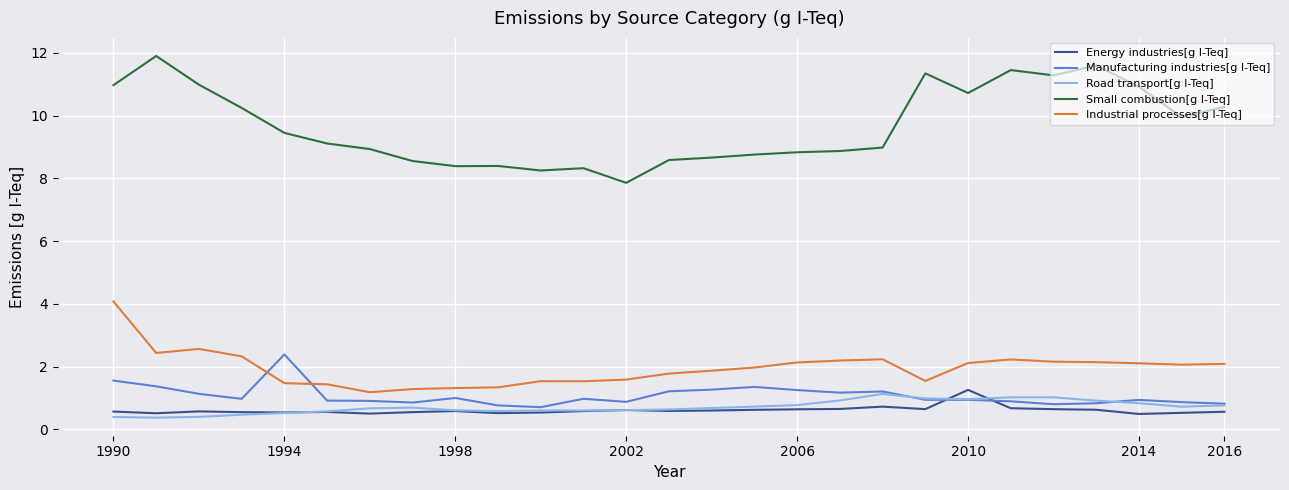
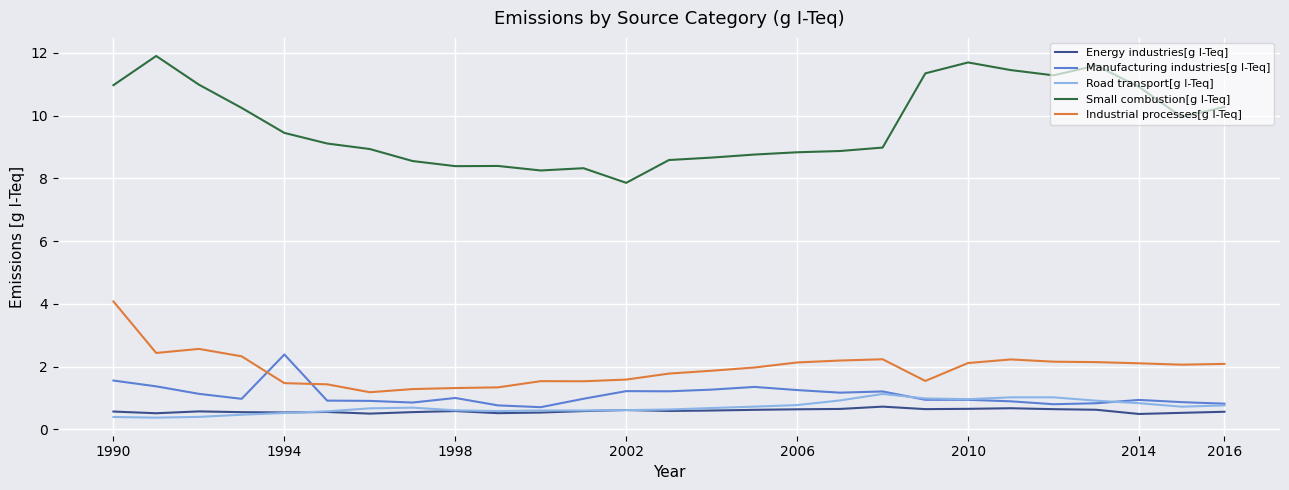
  {
    "Energy industries[g I-Teq]": {
      "1990": 0.6,
      "2006": 0.6,
-     "2010": 1.3,
+     "2010": 0.7,
      "2014": 0.5,
      "2016": 0.6
    },
    "Manufacturing industries[g I-Teq]": {
      "1990": 1.6,
      "1994": 2.4,
      "1998": 1.0,
-     "2002": 0.9,
+     "2002": 1.2,
      "2006": 1.3,
      "2014": 0.9
    },
    "Road transport[g I-Teq]": {
      "1990": 0.4,
      "2006": 0.8,
      "2014": 0.8
    },
    "Small combustion[g I-Teq]": {
      "1990": 11.0,
      "1994": 9.4,
      "1998": 8.4,
      "2002": 7.9,
      "2006": 8.8,
-     "2010": 10.7
+     "2010": 11.7
    },
    "Industrial processes[g I-Teq]": {
      "1990": 4.1,
      "1994": 1.5,
      "1998": 1.3,
      "2002": 1.6,
      "2006": 2.1,
      "2010": 2.1,
      "2014": 2.1,
      "2016": 2.1
    }
  }
